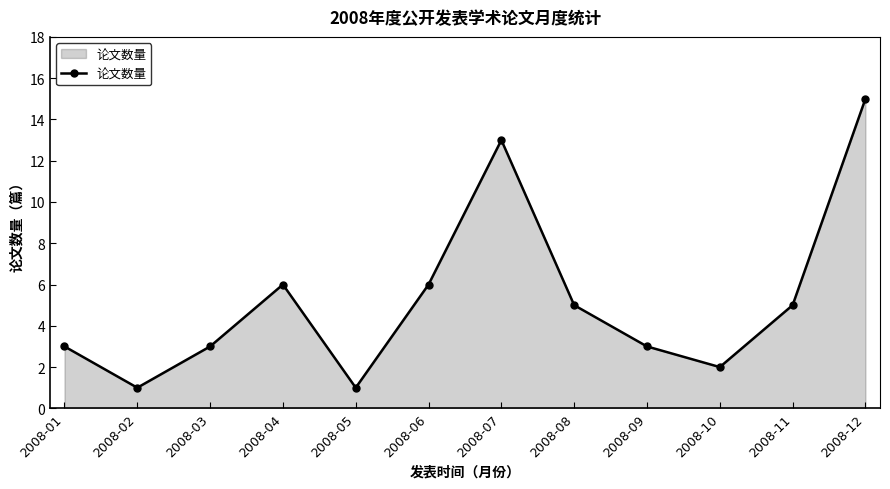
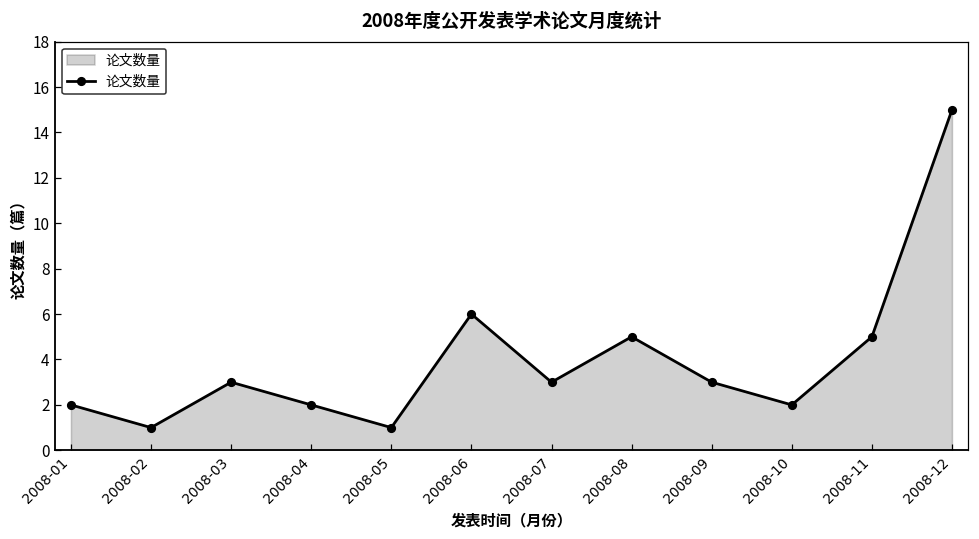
  {
-   "2008-01": 3,
+   "2008-01": 2,
    "2008-02": 1,
    "2008-03": 3,
-   "2008-04": 6,
+   "2008-04": 2,
    "2008-05": 1,
    "2008-06": 6,
-   "2008-07": 13,
+   "2008-07": 3,
    "2008-08": 5,
    "2008-09": 3,
    "2008-10": 2,
    "2008-11": 5,
    "2008-12": 15
  }
